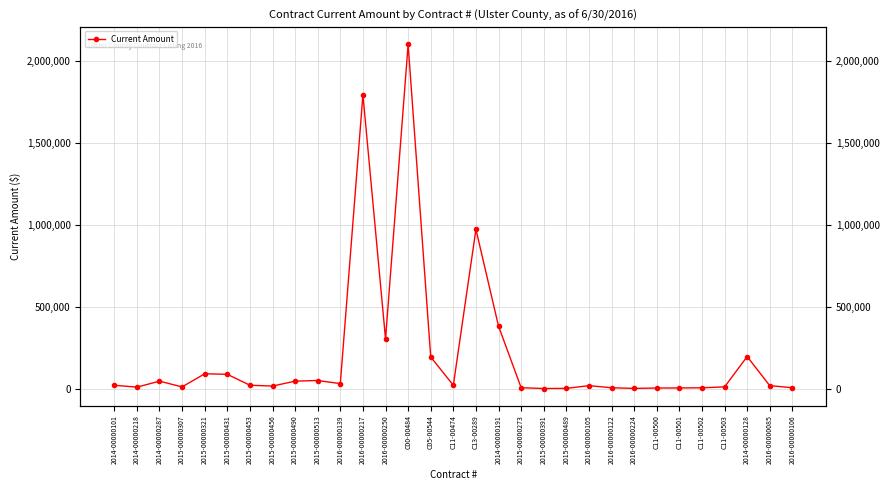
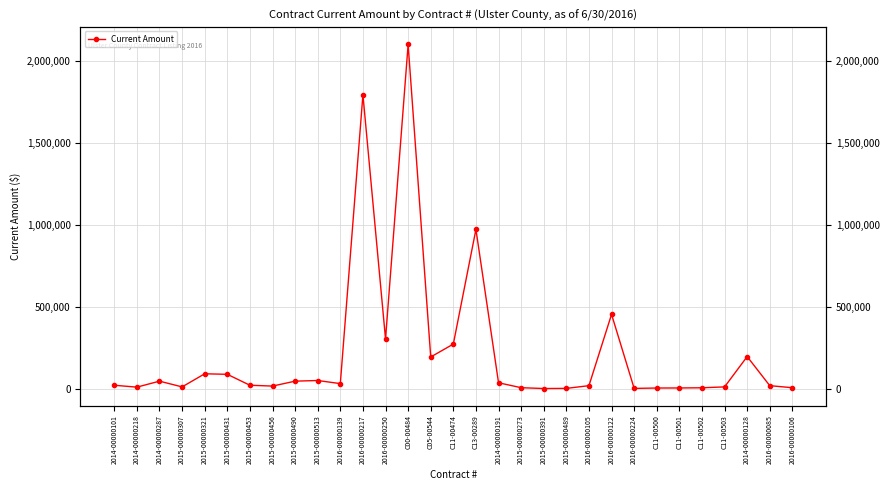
  {
    "2014-00000101": "20,000",
    "2014-00000218": "10,000",
    "2014-00000287": "50,000",
    "2015-00000307": "10,000",
    "2015-00000321": "90,000",
    "2015-00000431": "90,000",
    "2015-00000453": "20,000",
    "2015-00000456": "20,000",
    "2015-00000490": "50,000",
    "2015-00000513": "50,000",
    "2016-00000139": "30,000",
    "2016-00000217": "1,790,000",
    "2016-00000250": "300,000",
    "C00-00484": "2,100,000",
    "C05-00544": "190,000",
-   "C11-00474": "20,000",
+   "C11-00474": "270,000",
    "C13-00289": "970,000",
-   "2014-00000191": "380,000",
+   "2014-00000191": "40,000",
    "2015-00000273": "10,000",
    "2015-00000391": "0",
    "2015-00000489": "0",
    "2016-00000105": "20,000",
-   "2016-00000122": "0",
+   "2016-00000122": "450,000",
    "2016-00000224": "0",
    "C11-00500": "0",
    "C11-00501": "0",
    "C11-00502": "0",
    "C11-00503": "10,000",
    "2014-00000128": "200,000",
    "2016-00000085": "20,000",
    "2016-00000106": "10,000"
  }
